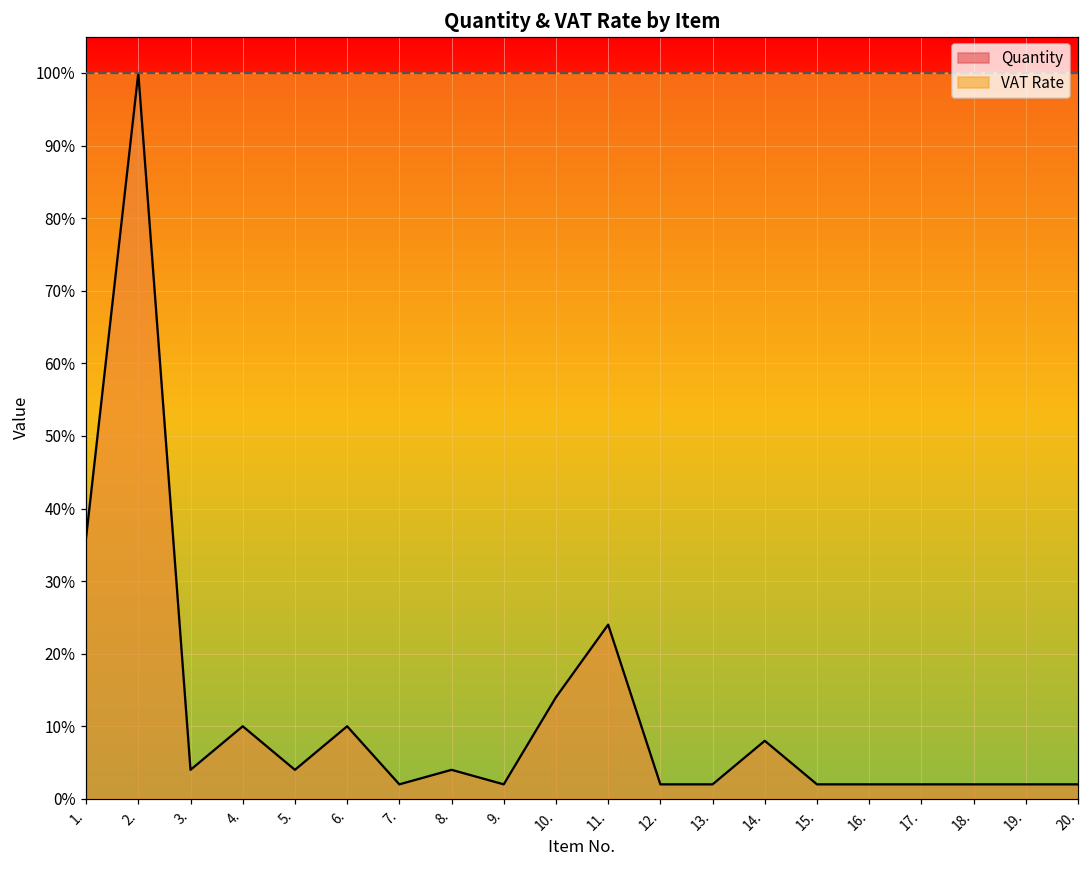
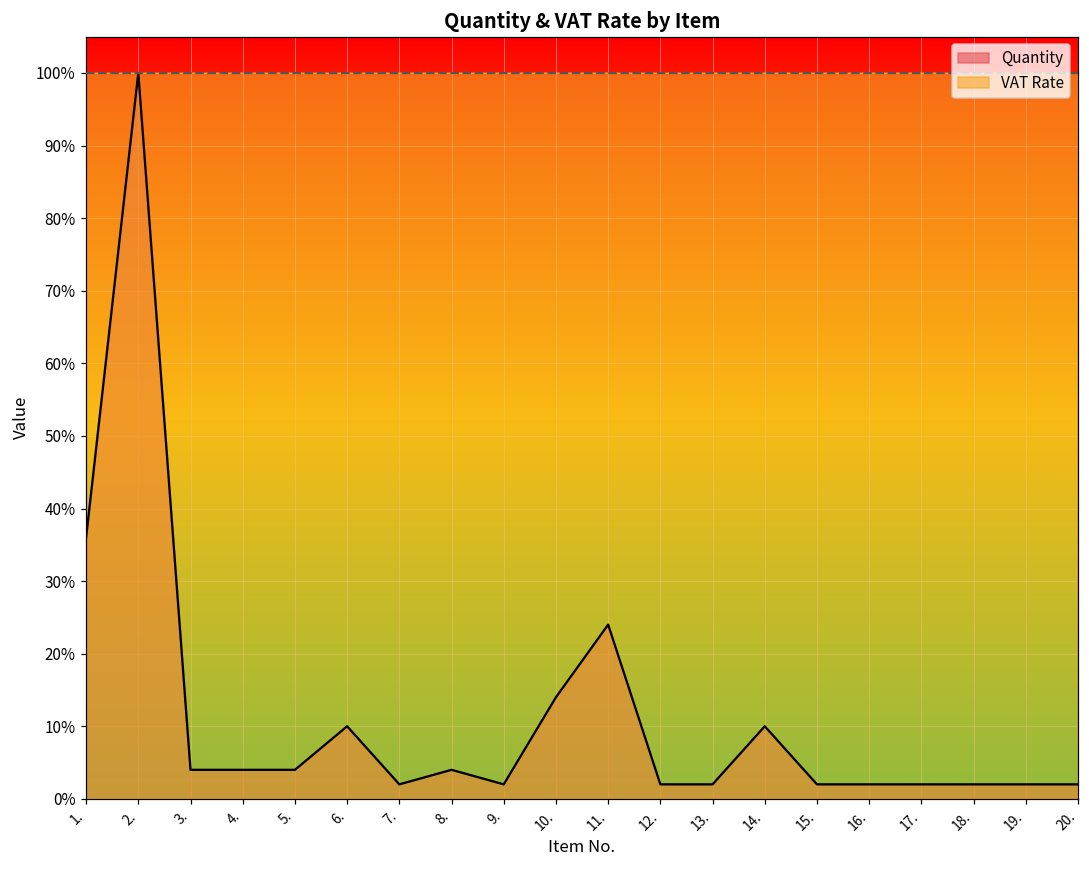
  {
    "Quantity": {
      "1.": "36%",
      "3.": "4%",
-     "4.": "10%",
+     "4.": "4%",
      "5.": "4%",
      "6.": "10%",
      "7.": "2%",
      "8.": "4%",
      "9.": "2%",
      "10.": "14%",
      "11.": "24%",
      "12.": "2%",
      "13.": "2%",
-     "14.": "8%",
+     "14.": "10%",
      "15.": "2%",
      "16.": "2%",
      "17.": "2%",
      "18.": "2%",
      "19.": "2%",
      "20.": "2%"
    },
    "VAT Rate": {
      "1.": "100%",
      "3.": "100%",
      "4.": "100%",
      "5.": "100%",
      "6.": "100%",
      "7.": "100%",
      "8.": "100%",
      "9.": "100%",
      "10.": "100%",
      "11.": "100%",
      "12.": "100%",
      "13.": "100%",
      "14.": "100%",
      "15.": "100%",
      "16.": "100%",
      "17.": "100%",
      "20.": "100%"
    }
  }
